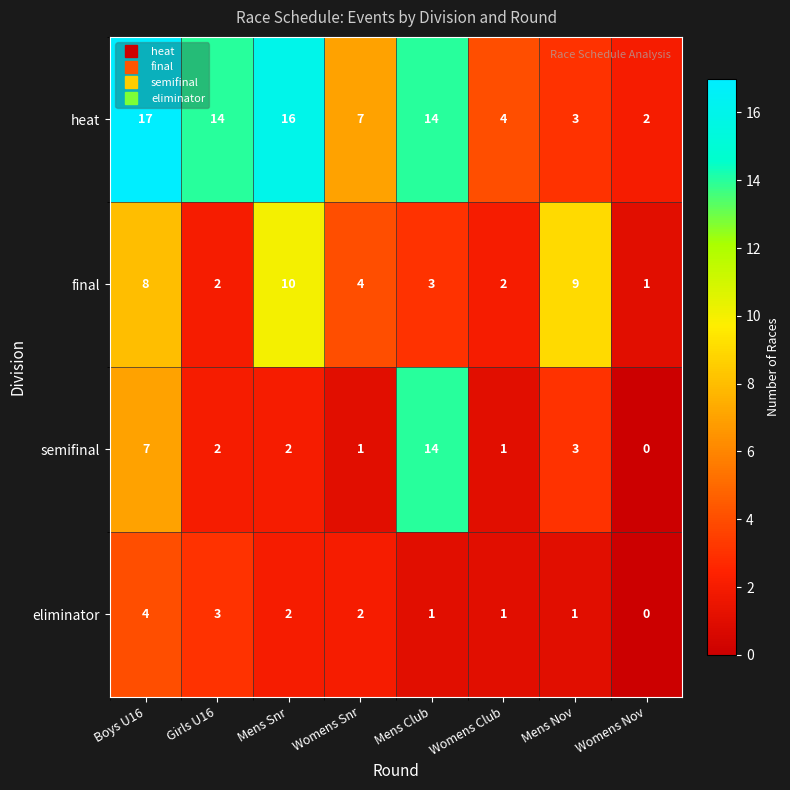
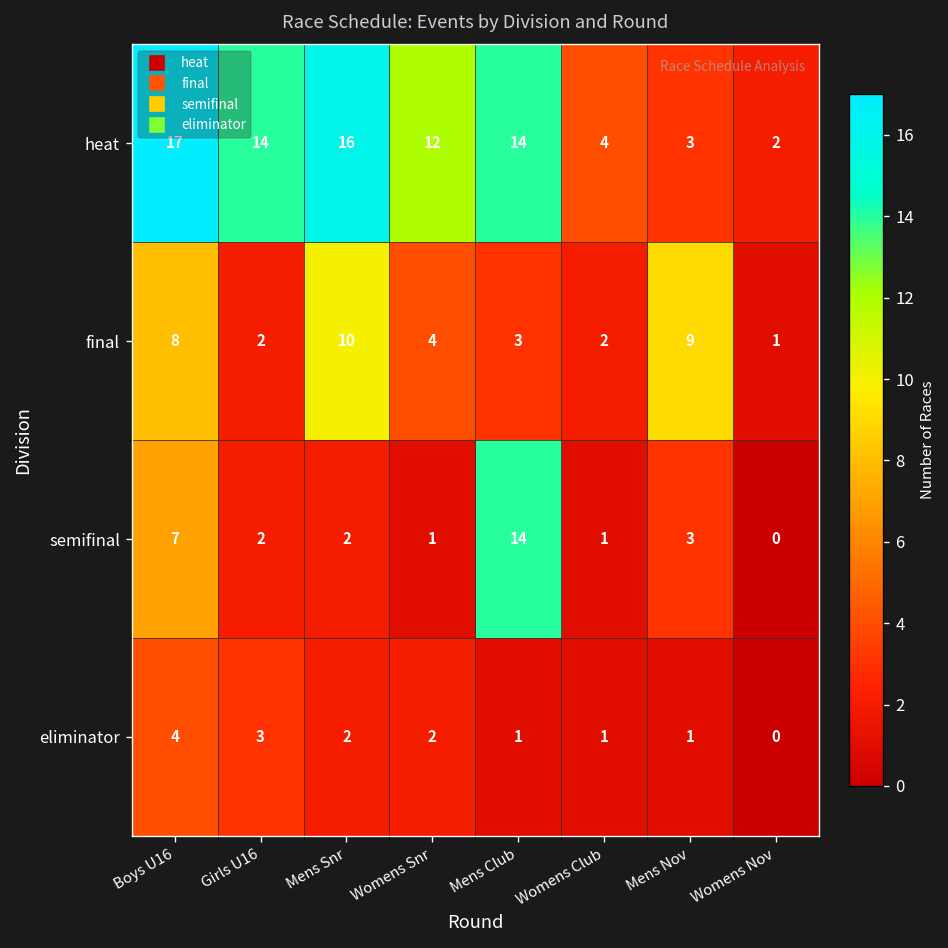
  {
    "heat": {
      "Boys U16": 17,
      "Girls U16": 14,
      "Mens Snr": 16,
-     "Womens Snr": 7,
+     "Womens Snr": 12,
      "Mens Club": 14,
      "Womens Club": 4,
      "Womens Nov": 2
    },
    "final": {
      "Boys U16": 8,
      "Girls U16": 2,
      "Mens Snr": 10,
      "Womens Snr": 4,
      "Mens Club": 3,
      "Womens Club": 2,
      "Mens Nov": 9,
      "Womens Nov": 1
    },
    "semifinal": {
      "Boys U16": 7,
      "Girls U16": 2,
      "Mens Snr": 2,
      "Womens Snr": 1,
      "Mens Club": 14,
      "Womens Club": 1,
      "Mens Nov": 3,
      "Womens Nov": 0
    },
    "eliminator": {
      "Boys U16": 4,
      "Girls U16": 3,
      "Mens Snr": 2,
      "Womens Snr": 2,
      "Mens Club": 1,
      "Womens Club": 1,
      "Mens Nov": 1,
      "Womens Nov": 0
    }
  }
